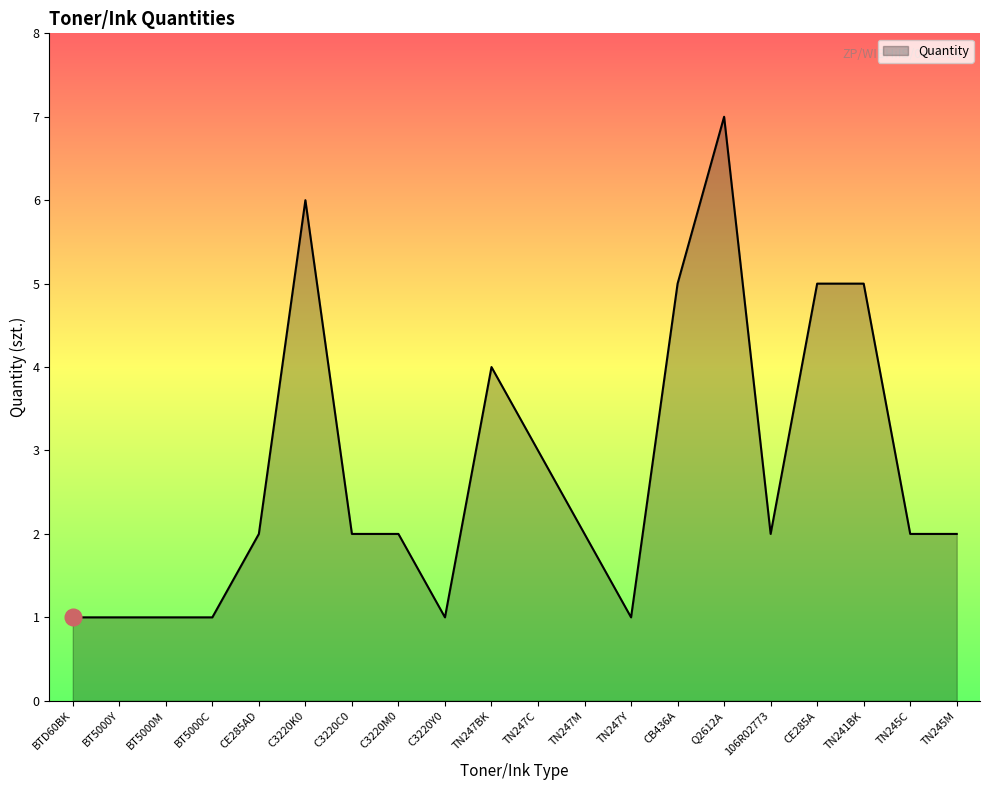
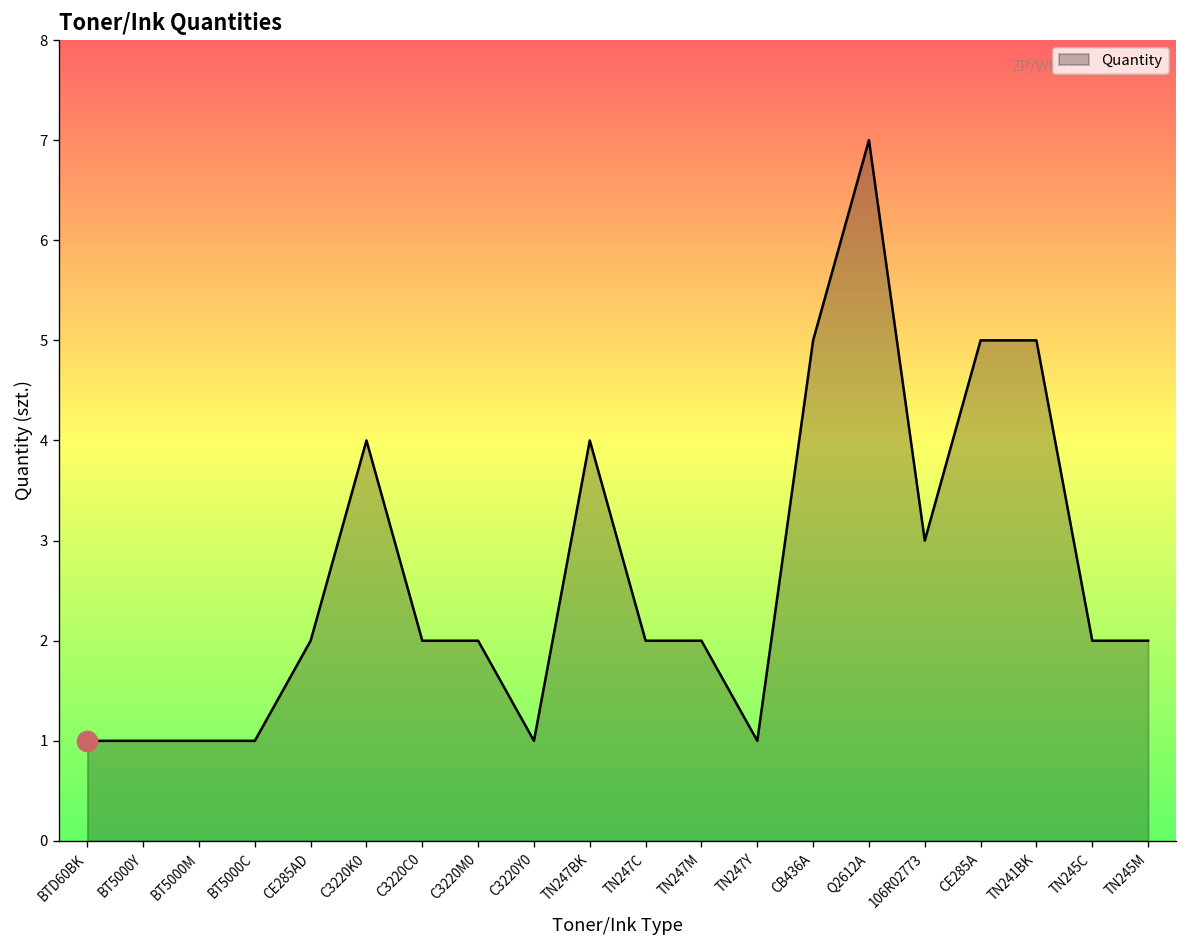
  {
    "Quantity": {
      "BT5000Y": 1,
      "BT5000M": 1,
      "BT5000C": 1,
      "CE285AD": 2,
-     "C3220K0": 6,
+     "C3220K0": 4,
      "C3220C0": 2,
      "C3220M0": 2,
      "C3220Y0": 1,
      "TN247BK": 4,
-     "TN247C": 3,
+     "TN247C": 2,
      "TN247M": 2,
      "TN247Y": 1,
      "CB436A": 5,
      "Q2612A": 7,
-     "106R02773": 2,
+     "106R02773": 3,
      "CE285A": 5,
      "TN241BK": 5,
      "TN245C": 2,
      "TN245M": 2
    }
  }
